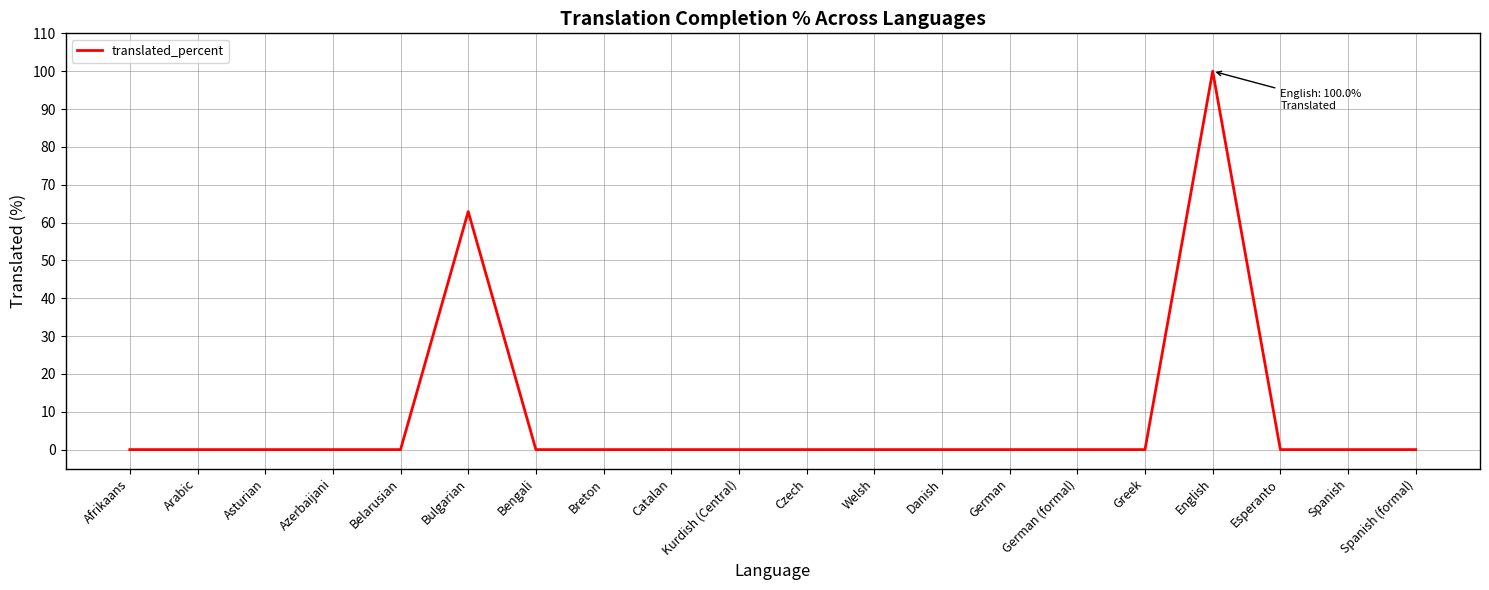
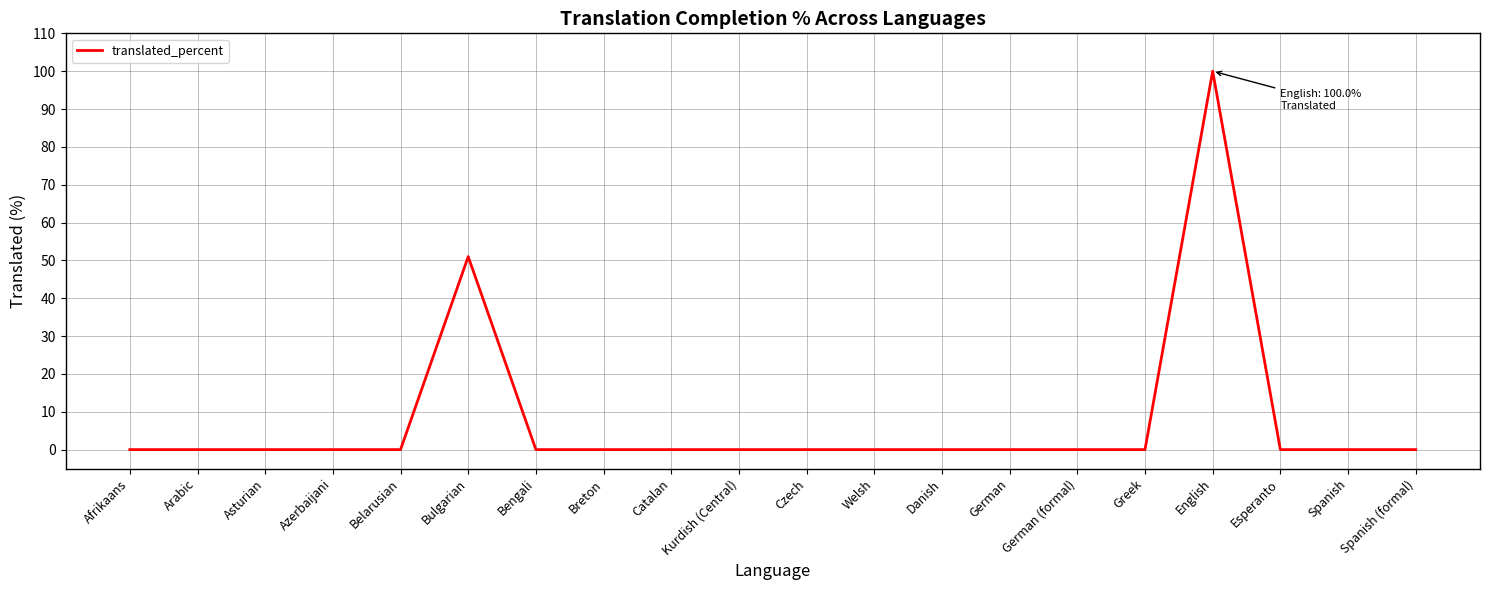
  {
    "Afrikaans": 0,
    "Arabic": 0,
    "Asturian": 0,
    "Azerbaijani": 0,
    "Belarusian": 0,
-   "Bulgarian": 63,
+   "Bulgarian": 51,
    "Bengali": 0,
    "Breton": 0,
    "Catalan": 0,
    "Kurdish (Central)": 0,
    "Czech": 0,
    "Welsh": 0,
    "Danish": 0,
    "German": 0,
    "German (formal)": 0,
    "Greek": 0,
    "Esperanto": 0,
    "Spanish": 0,
    "Spanish (formal)": 0
  }
